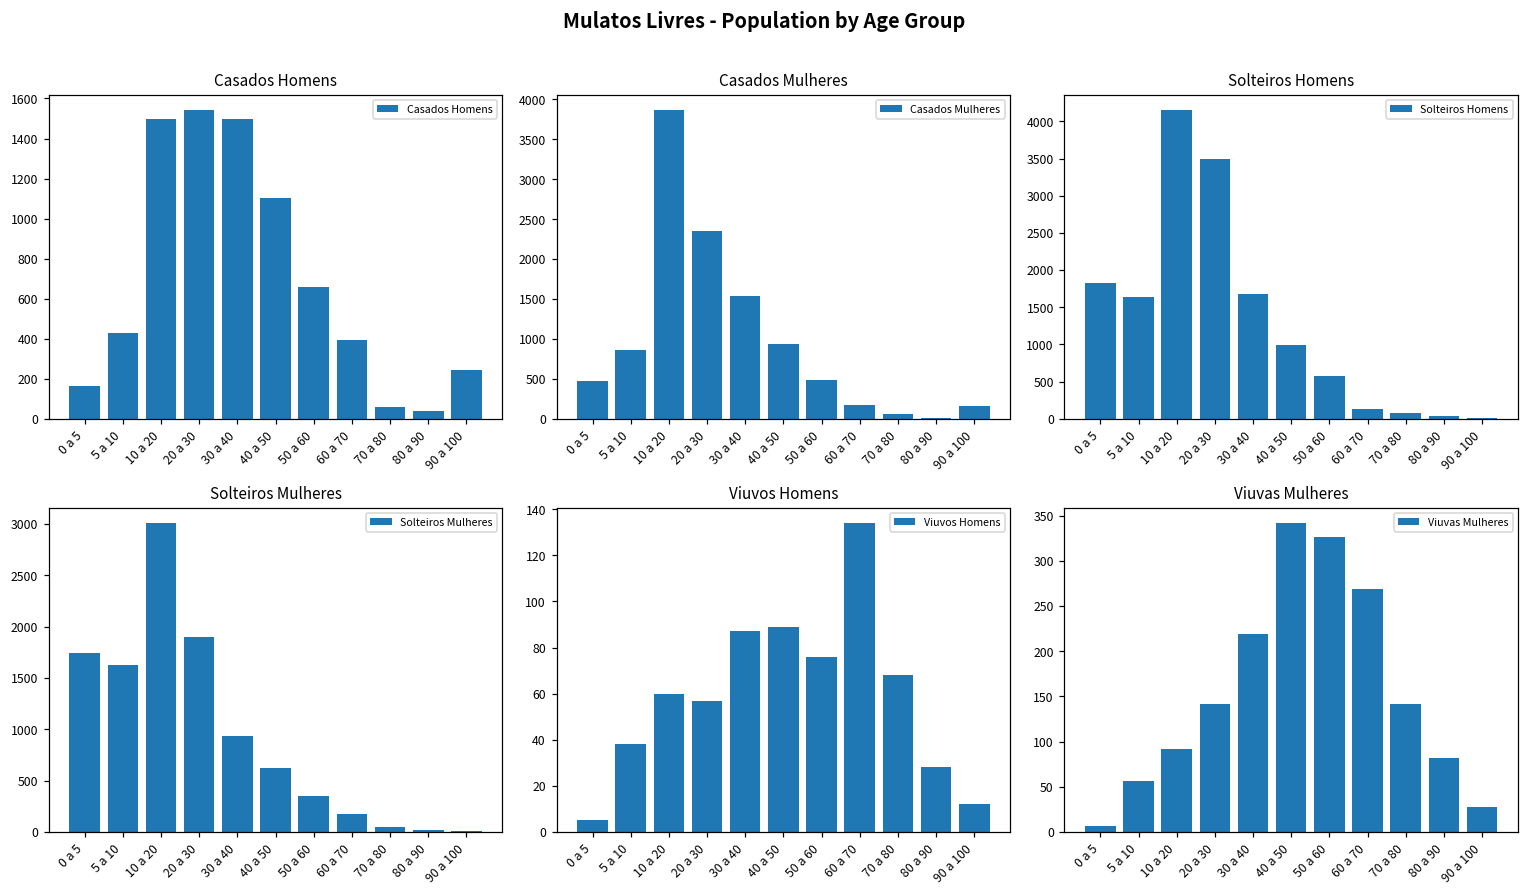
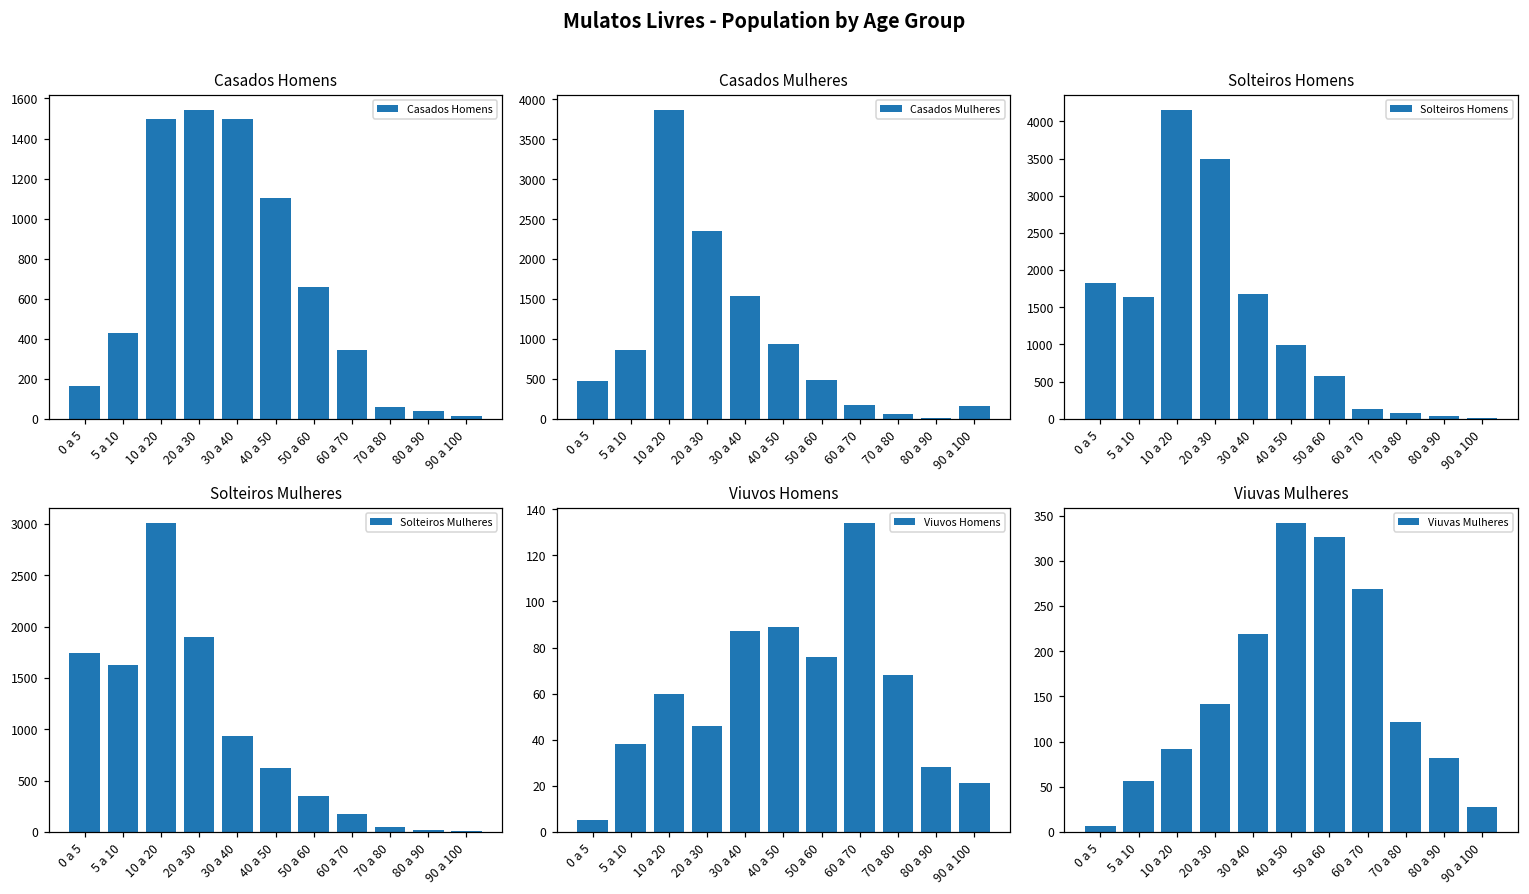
  {
    "Casados Homens": {
      "0 a 5": 160,
      "5 a 10": 430,
      "10 a 20": 1500,
      "20 a 30": 1540,
      "30 a 40": 1500,
      "40 a 50": 1100,
      "50 a 60": 660,
-     "60 a 70": 400,
+     "60 a 70": 340,
      "70 a 80": 60,
      "80 a 90": 40,
-     "90 a 100": 240
+     "90 a 100": 10
    },
    "Casados Mulheres": {
      "0 a 5": 500,
      "5 a 10": 900,
      "10 a 20": 3900,
      "20 a 30": 2400,
      "30 a 40": 1500,
      "40 a 50": 900,
      "50 a 60": 500,
      "60 a 70": 200,
      "70 a 80": 100,
      "90 a 100": 200
    },
    "Solteiros Homens": {
      "0 a 5": 1800,
      "5 a 10": 1600,
      "10 a 20": 4200,
      "20 a 30": 3500,
      "30 a 40": 1700,
      "40 a 50": 1000,
      "50 a 60": 600,
      "60 a 70": 100,
      "70 a 80": 100,
      "80 a 90": 0
    },
    "Solteiros Mulheres": {
      "0 a 5": 1700,
      "5 a 10": 1600,
      "10 a 20": 3000,
      "20 a 30": 1900,
      "30 a 40": 900,
      "40 a 50": 600,
      "50 a 60": 400,
      "60 a 70": 200,
      "70 a 80": 0
    },
    "Viuvos Homens": {
      "0 a 5": 5,
      "5 a 10": 38,
      "10 a 20": 60,
-     "20 a 30": 57,
+     "20 a 30": 46,
      "30 a 40": 87,
      "40 a 50": 89,
      "50 a 60": 76,
      "60 a 70": 134,
      "70 a 80": 68,
      "80 a 90": 28,
-     "90 a 100": 12
+     "90 a 100": 21
    },
    "Viuvas Mulheres": {
      "0 a 5": 10,
      "5 a 10": 60,
      "10 a 20": 90,
      "20 a 30": 140,
      "30 a 40": 220,
      "40 a 50": 340,
      "50 a 60": 330,
      "60 a 70": 270,
-     "70 a 80": 140,
+     "70 a 80": 120,
      "80 a 90": 80,
      "90 a 100": 30
    }
  }
